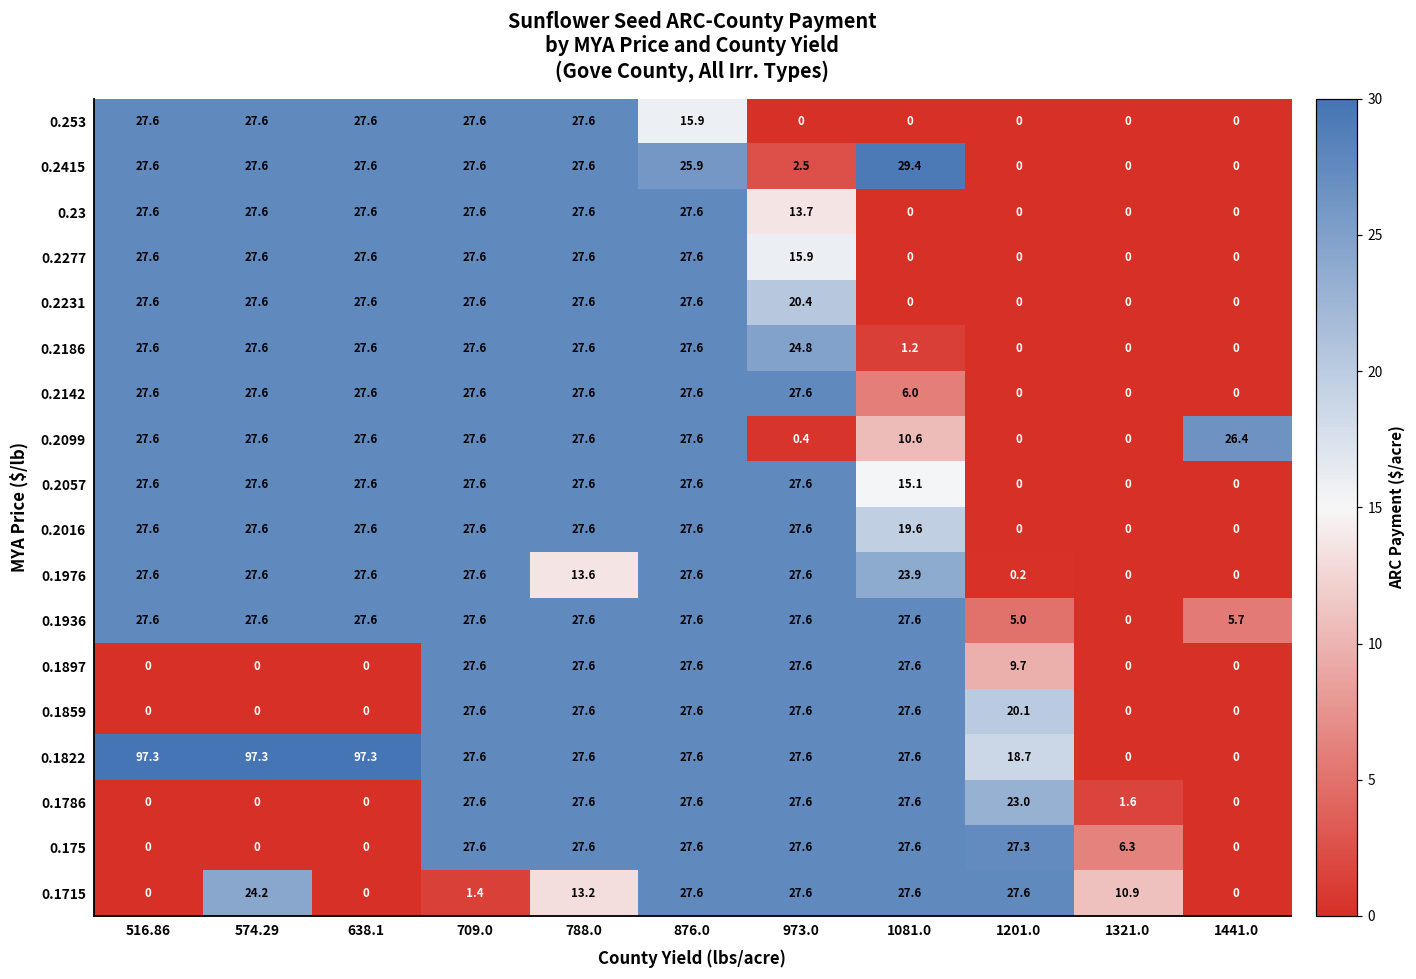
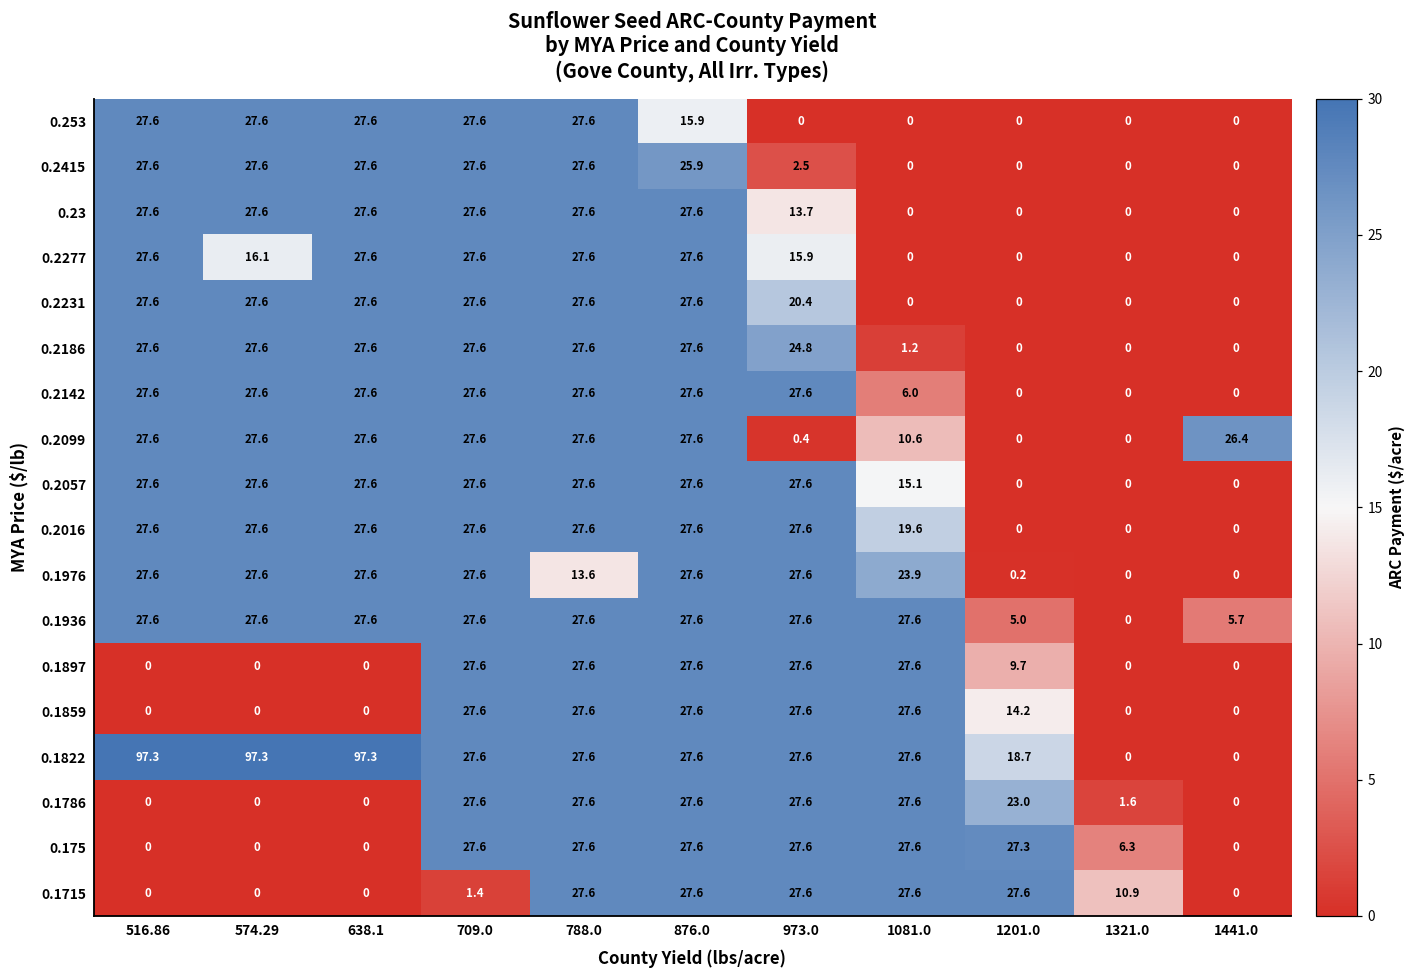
  {
    "0.253": {
      "516.86": 27.6,
      "574.29": 27.6,
      "638.1": 27.6,
      "709.0": 27.6,
      "788.0": 27.6,
      "876.0": 15.9,
      "973.0": 0,
      "1081.0": 0,
      "1201.0": 0,
      "1321.0": 0,
      "1441.0": 0
    },
    "0.2415": {
      "516.86": 27.6,
      "574.29": 27.6,
      "638.1": 27.6,
      "709.0": 27.6,
      "788.0": 27.6,
      "876.0": 25.9,
      "973.0": 2.5,
-     "1081.0": 29.4,
+     "1081.0": 0,
      "1201.0": 0,
      "1321.0": 0,
      "1441.0": 0
    },
    "0.23": {
      "516.86": 27.6,
      "574.29": 27.6,
      "638.1": 27.6,
      "709.0": 27.6,
      "788.0": 27.6,
      "876.0": 27.6,
      "973.0": 13.7,
      "1081.0": 0,
      "1201.0": 0,
      "1321.0": 0,
      "1441.0": 0
    },
    "0.2277": {
      "516.86": 27.6,
-     "574.29": 27.6,
+     "574.29": 16.1,
      "638.1": 27.6,
      "709.0": 27.6,
      "788.0": 27.6,
      "876.0": 27.6,
      "973.0": 15.9,
      "1081.0": 0,
      "1201.0": 0,
      "1321.0": 0,
      "1441.0": 0
    },
    "0.2231": {
      "516.86": 27.6,
      "574.29": 27.6,
      "638.1": 27.6,
      "709.0": 27.6,
      "788.0": 27.6,
      "876.0": 27.6,
      "973.0": 20.4,
      "1081.0": 0,
      "1201.0": 0,
      "1321.0": 0,
      "1441.0": 0
    },
    "0.2186": {
      "516.86": 27.6,
      "574.29": 27.6,
      "638.1": 27.6,
      "709.0": 27.6,
      "788.0": 27.6,
      "876.0": 27.6,
      "973.0": 24.8,
      "1081.0": 1.2,
      "1201.0": 0,
      "1321.0": 0,
      "1441.0": 0
    },
    "0.2142": {
      "516.86": 27.6,
      "574.29": 27.6,
      "638.1": 27.6,
      "709.0": 27.6,
      "788.0": 27.6,
      "876.0": 27.6,
      "973.0": 27.6,
      "1081.0": 6.0,
      "1201.0": 0,
      "1321.0": 0,
      "1441.0": 0
    },
    "0.2099": {
      "516.86": 27.6,
      "574.29": 27.6,
      "638.1": 27.6,
      "709.0": 27.6,
      "788.0": 27.6,
      "876.0": 27.6,
      "973.0": 0.4,
      "1081.0": 10.6,
      "1201.0": 0,
      "1321.0": 0,
      "1441.0": 26.4
    },
    "0.2057": {
      "516.86": 27.6,
      "574.29": 27.6,
      "638.1": 27.6,
      "709.0": 27.6,
      "788.0": 27.6,
      "876.0": 27.6,
      "973.0": 27.6,
      "1081.0": 15.1,
      "1201.0": 0,
      "1321.0": 0,
      "1441.0": 0
    },
    "0.2016": {
      "516.86": 27.6,
      "574.29": 27.6,
      "638.1": 27.6,
      "709.0": 27.6,
      "788.0": 27.6,
      "876.0": 27.6,
      "973.0": 27.6,
      "1081.0": 19.6,
      "1201.0": 0,
      "1321.0": 0,
      "1441.0": 0
    },
    "0.1976": {
      "516.86": 27.6,
      "574.29": 27.6,
      "638.1": 27.6,
      "709.0": 27.6,
      "788.0": 13.6,
      "876.0": 27.6,
      "973.0": 27.6,
      "1081.0": 23.9,
      "1201.0": 0.2,
      "1321.0": 0,
      "1441.0": 0
    },
    "0.1936": {
      "516.86": 27.6,
      "574.29": 27.6,
      "638.1": 27.6,
      "709.0": 27.6,
      "788.0": 27.6,
      "876.0": 27.6,
      "973.0": 27.6,
      "1081.0": 27.6,
      "1201.0": 5.0,
      "1321.0": 0,
      "1441.0": 5.7
    },
    "0.1897": {
      "516.86": 0,
      "574.29": 0,
      "638.1": 0,
      "709.0": 27.6,
      "788.0": 27.6,
      "876.0": 27.6,
      "973.0": 27.6,
      "1081.0": 27.6,
      "1201.0": 9.7,
      "1321.0": 0,
      "1441.0": 0
    },
    "0.1859": {
      "516.86": 0,
      "574.29": 0,
      "638.1": 0,
      "709.0": 27.6,
      "788.0": 27.6,
      "876.0": 27.6,
      "973.0": 27.6,
      "1081.0": 27.6,
-     "1201.0": 20.1,
+     "1201.0": 14.2,
      "1321.0": 0,
      "1441.0": 0
    },
    "0.1822": {
      "516.86": 97.3,
      "574.29": 97.3,
      "638.1": 97.3,
      "709.0": 27.6,
      "788.0": 27.6,
      "876.0": 27.6,
      "973.0": 27.6,
      "1081.0": 27.6,
      "1201.0": 18.7,
      "1321.0": 0,
      "1441.0": 0
    },
    "0.1786": {
      "516.86": 0,
      "574.29": 0,
      "638.1": 0,
      "709.0": 27.6,
      "788.0": 27.6,
      "876.0": 27.6,
      "973.0": 27.6,
      "1081.0": 27.6,
      "1201.0": 23.0,
      "1321.0": 1.6,
      "1441.0": 0
    },
    "0.175": {
      "516.86": 0,
      "574.29": 0,
      "638.1": 0,
      "709.0": 27.6,
      "788.0": 27.6,
      "876.0": 27.6,
      "973.0": 27.6,
      "1081.0": 27.6,
      "1201.0": 27.3,
      "1321.0": 6.3,
      "1441.0": 0
    },
    "0.1715": {
      "516.86": 0,
-     "574.29": 24.2,
+     "574.29": 0,
      "638.1": 0,
      "709.0": 1.4,
-     "788.0": 13.2,
+     "788.0": 27.6,
      "876.0": 27.6,
      "973.0": 27.6,
      "1081.0": 27.6,
      "1201.0": 27.6,
      "1321.0": 10.9,
      "1441.0": 0
    }
  }
